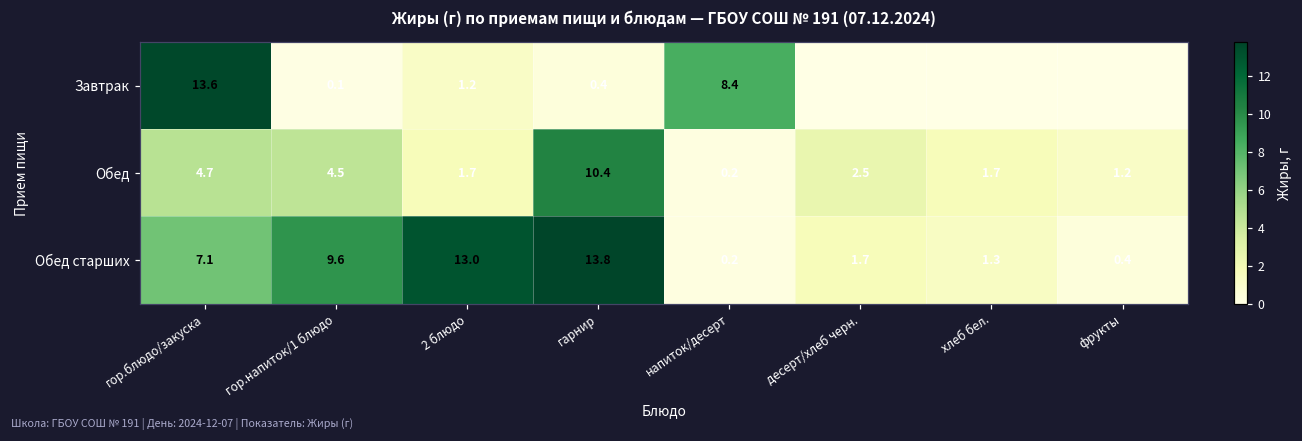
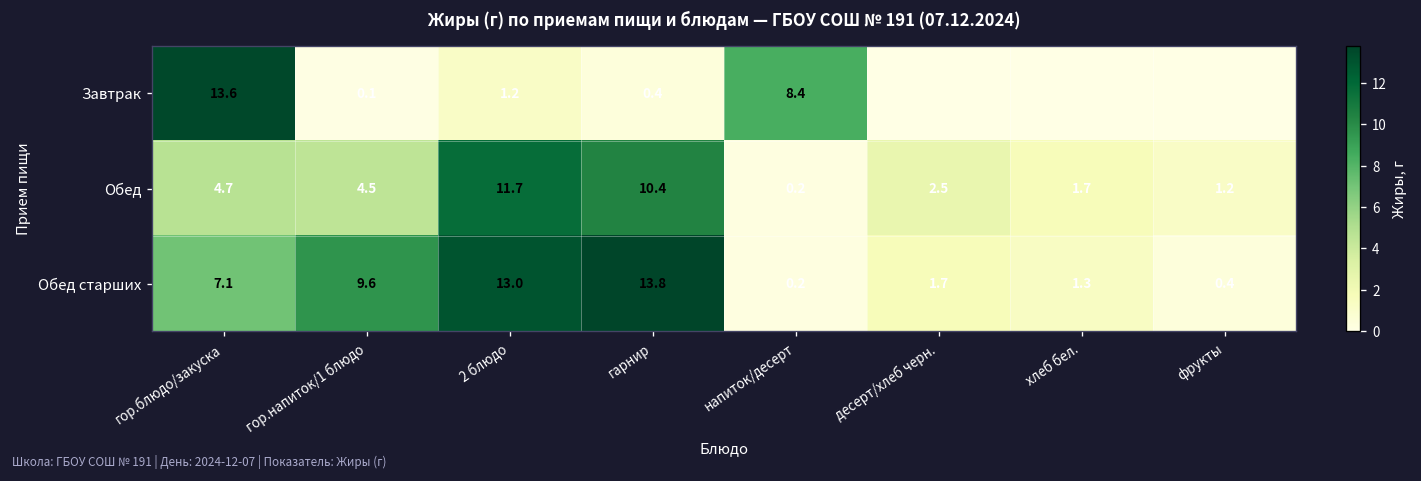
  {
    "Завтрак": {
      "гор.блюдо/закуска": 13.6,
      "2 блюдо": 1.2,
      "напиток/десерт": 8.4
    },
    "Обед": {
      "гор.блюдо/закуска": 4.7,
      "гор.напиток/1 блюдо": 4.5,
-     "2 блюдо": 1.7,
+     "2 блюдо": 11.7,
      "гарнир": 10.4,
      "десерт/хлеб черн.": 2.5,
      "хлеб бел.": 1.7,
      "фрукты": 1.2
    },
    "Обед старших": {
      "гор.блюдо/закуска": 7.1,
      "гор.напиток/1 блюдо": 9.6,
      "2 блюдо": 13.0,
      "гарнир": 13.8,
      "десерт/хлеб черн.": 1.7,
      "хлеб бел.": 1.3
    }
  }
